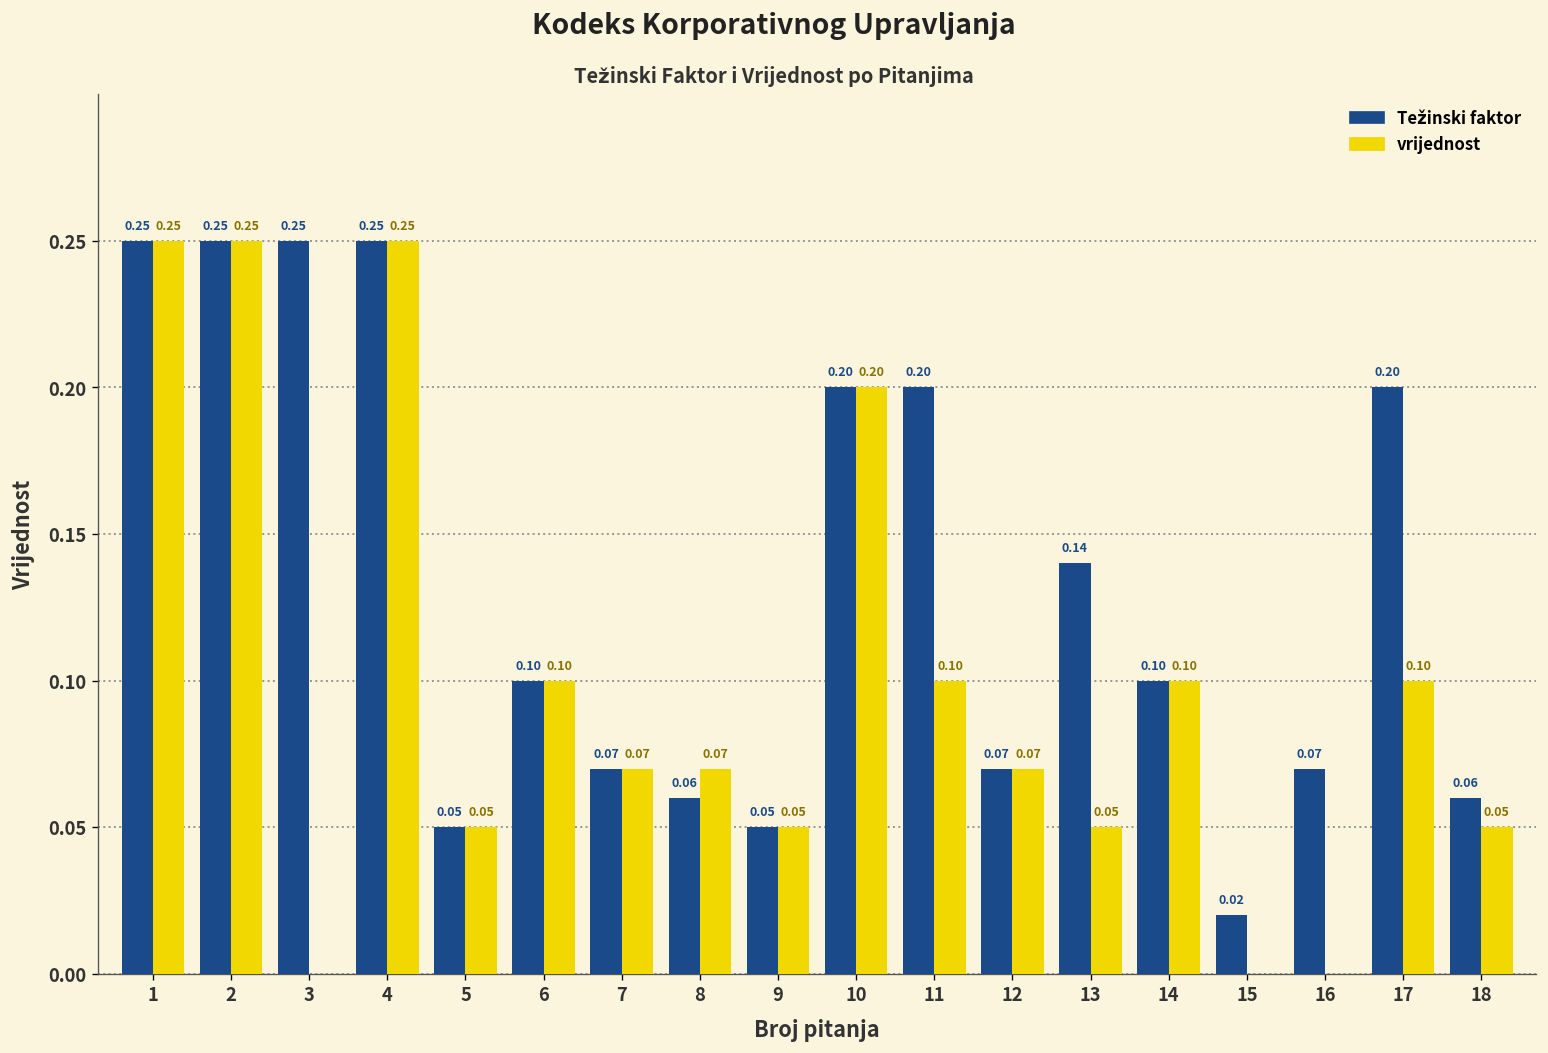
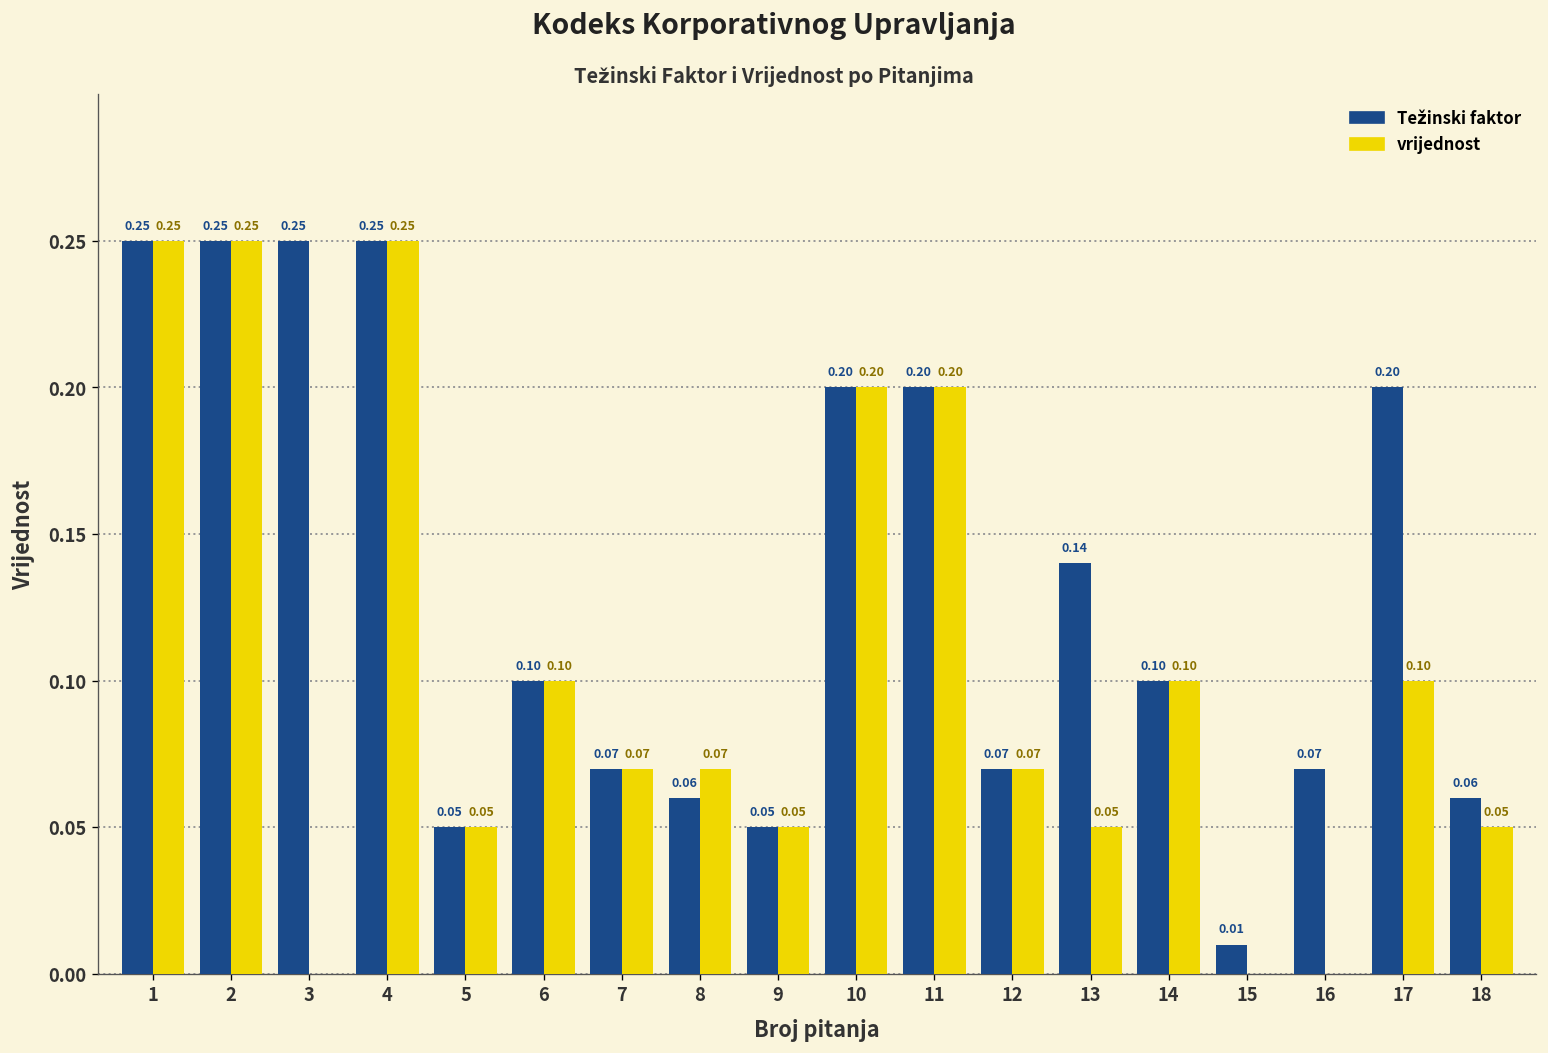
  {
    "Težinski faktor": {
      "1": 0.25,
      "2": 0.25,
      "3": 0.25,
      "4": 0.25,
      "5": 0.05,
      "6": 0.10,
      "7": 0.07,
      "8": 0.06,
      "9": 0.05,
      "10": 0.20,
      "11": 0.20,
      "12": 0.07,
      "13": 0.14,
      "14": 0.10,
-     "15": 0.02,
+     "15": 0.01,
      "16": 0.07,
      "17": 0.20,
      "18": 0.06
    },
    "vrijednost": {
      "1": 0.25,
      "2": 0.25,
      "4": 0.25,
      "5": 0.05,
      "6": 0.10,
      "7": 0.07,
      "8": 0.07,
      "9": 0.05,
      "10": 0.20,
-     "11": 0.10,
+     "11": 0.20,
      "12": 0.07,
      "13": 0.05,
      "14": 0.10,
      "17": 0.10,
      "18": 0.05
    }
  }
